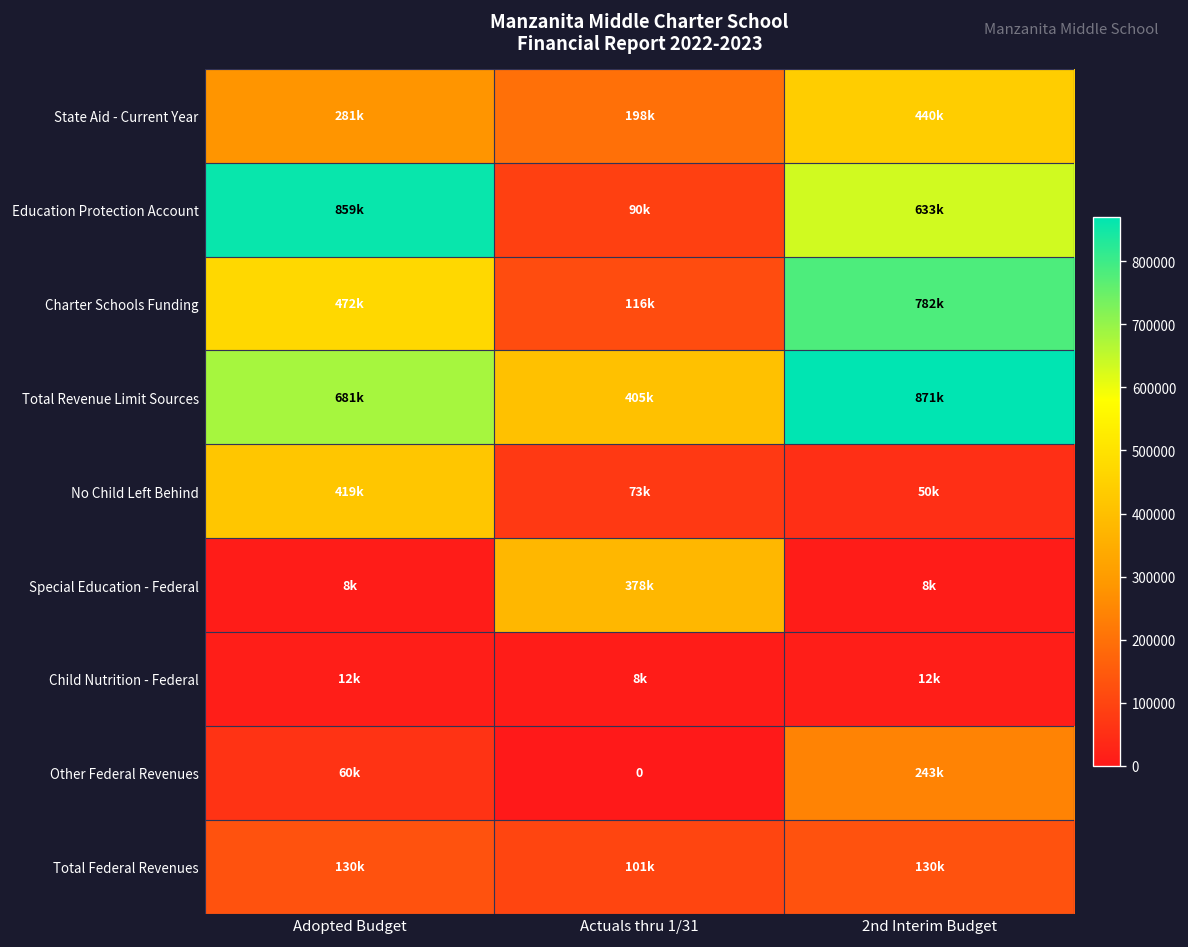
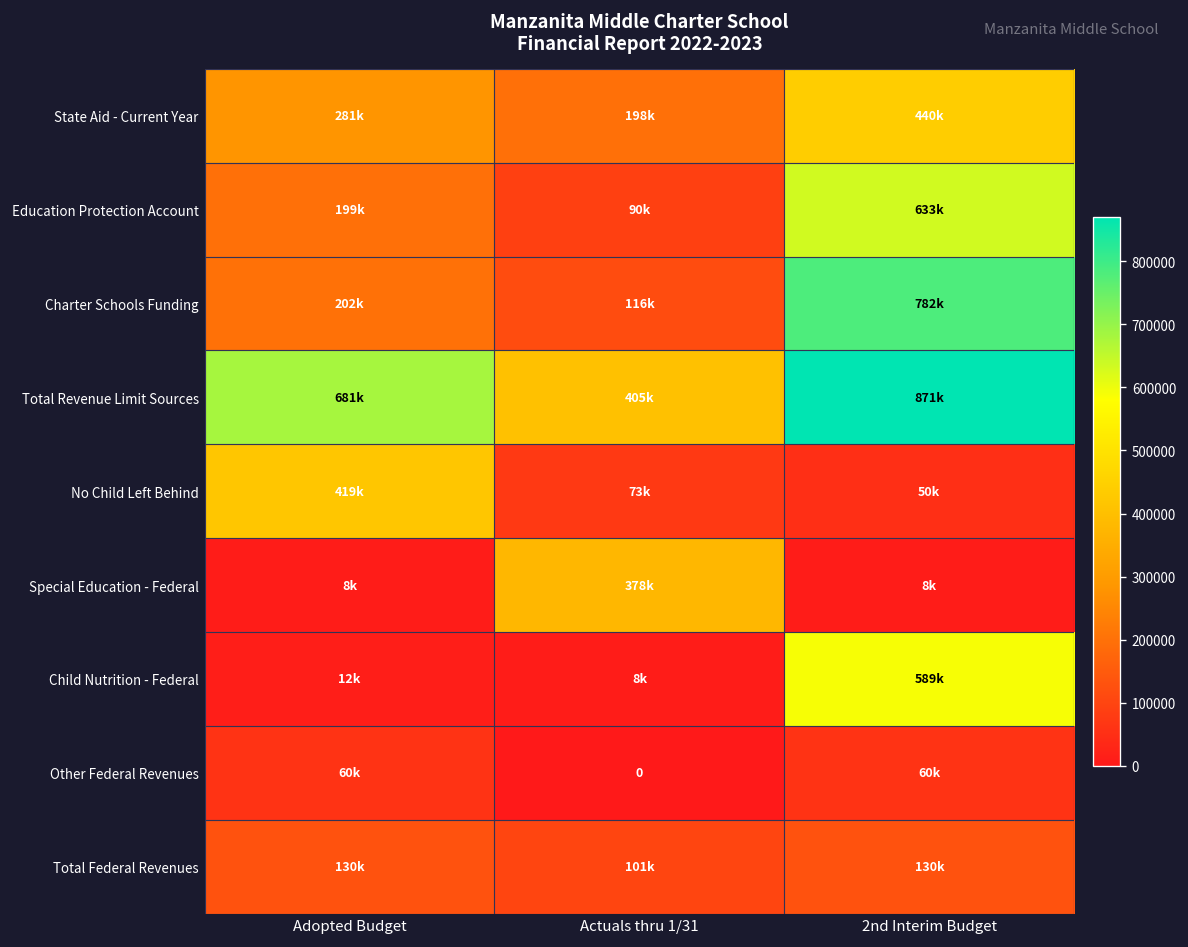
  {
    "State Aid - Current Year": {
      "Adopted Budget": "281k",
      "Actuals thru 1/31": "198k",
      "2nd Interim Budget": "440k"
    },
    "Education Protection Account": {
-     "Adopted Budget": "859k",
+     "Adopted Budget": "199k",
      "Actuals thru 1/31": "90k",
      "2nd Interim Budget": "633k"
    },
    "Charter Schools Funding": {
-     "Adopted Budget": "472k",
+     "Adopted Budget": "202k",
      "Actuals thru 1/31": "116k",
      "2nd Interim Budget": "782k"
    },
    "Total Revenue Limit Sources": {
      "Adopted Budget": "681k",
      "Actuals thru 1/31": "405k",
      "2nd Interim Budget": "871k"
    },
    "No Child Left Behind": {
      "Adopted Budget": "419k",
      "Actuals thru 1/31": "73k",
      "2nd Interim Budget": "50k"
    },
    "Special Education - Federal": {
      "Adopted Budget": "8k",
      "Actuals thru 1/31": "378k",
      "2nd Interim Budget": "8k"
    },
    "Child Nutrition - Federal": {
      "Adopted Budget": "12k",
      "Actuals thru 1/31": "8k",
-     "2nd Interim Budget": "12k"
+     "2nd Interim Budget": "589k"
    },
    "Other Federal Revenues": {
      "Adopted Budget": "60k",
      "Actuals thru 1/31": "0",
-     "2nd Interim Budget": "243k"
+     "2nd Interim Budget": "60k"
    },
    "Total Federal Revenues": {
      "Adopted Budget": "130k",
      "Actuals thru 1/31": "101k",
      "2nd Interim Budget": "130k"
    }
  }
